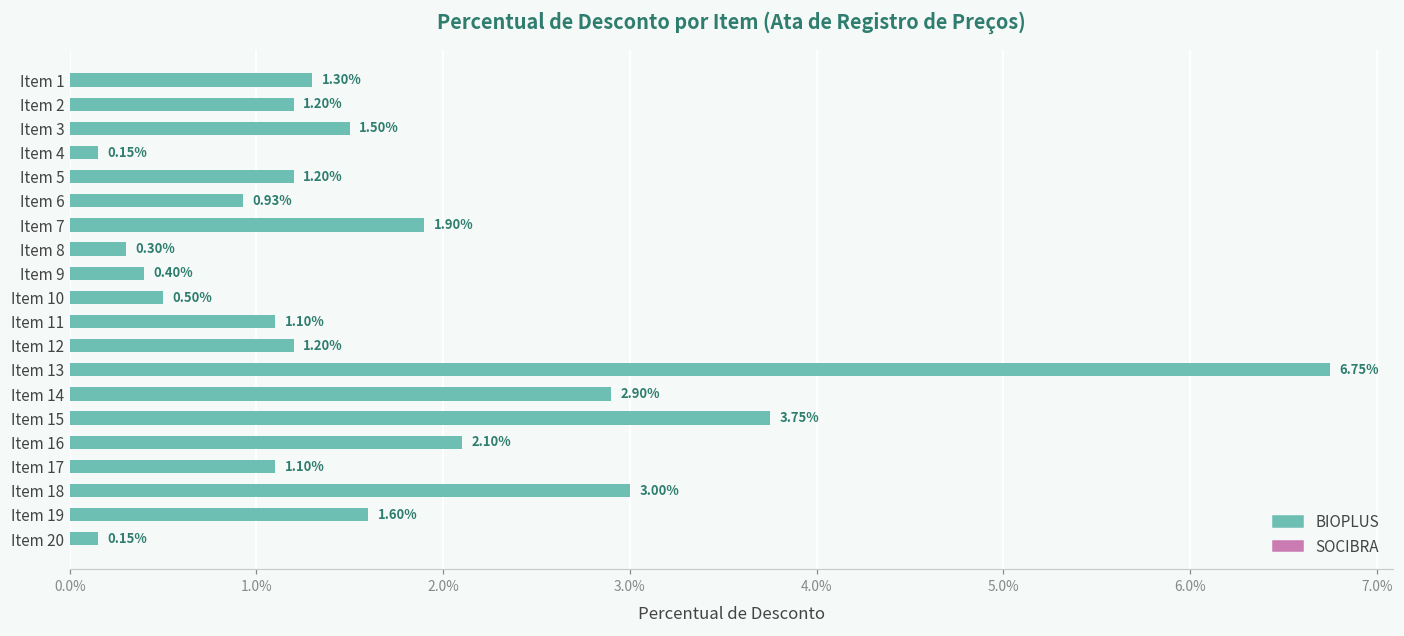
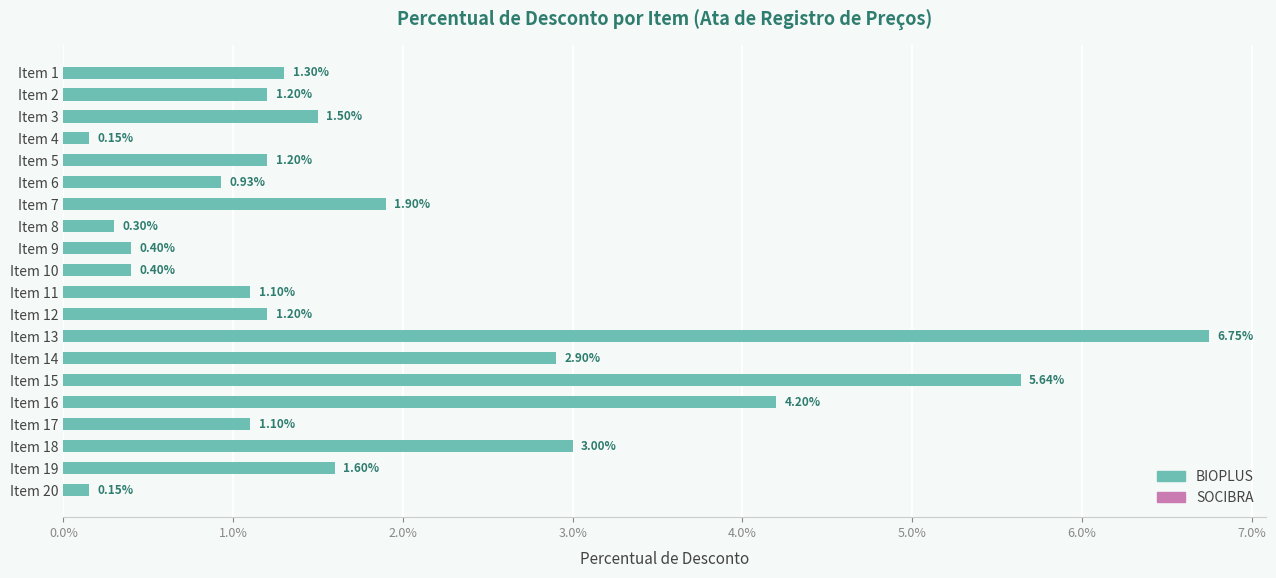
  {
    "Item 1": "1.30%",
    "Item 2": "1.20%",
    "Item 3": "1.50%",
    "Item 4": "0.15%",
    "Item 5": "1.20%",
    "Item 6": "0.93%",
    "Item 7": "1.90%",
    "Item 8": "0.30%",
    "Item 9": "0.40%",
-   "Item 10": "0.50%",
+   "Item 10": "0.40%",
    "Item 11": "1.10%",
    "Item 12": "1.20%",
    "Item 13": "6.75%",
    "Item 14": "2.90%",
-   "Item 15": "3.75%",
-   "Item 16": "2.10%",
+   "Item 15": "5.64%",
+   "Item 16": "4.20%",
    "Item 17": "1.10%",
    "Item 18": "3.00%",
    "Item 19": "1.60%",
    "Item 20": "0.15%"
  }
